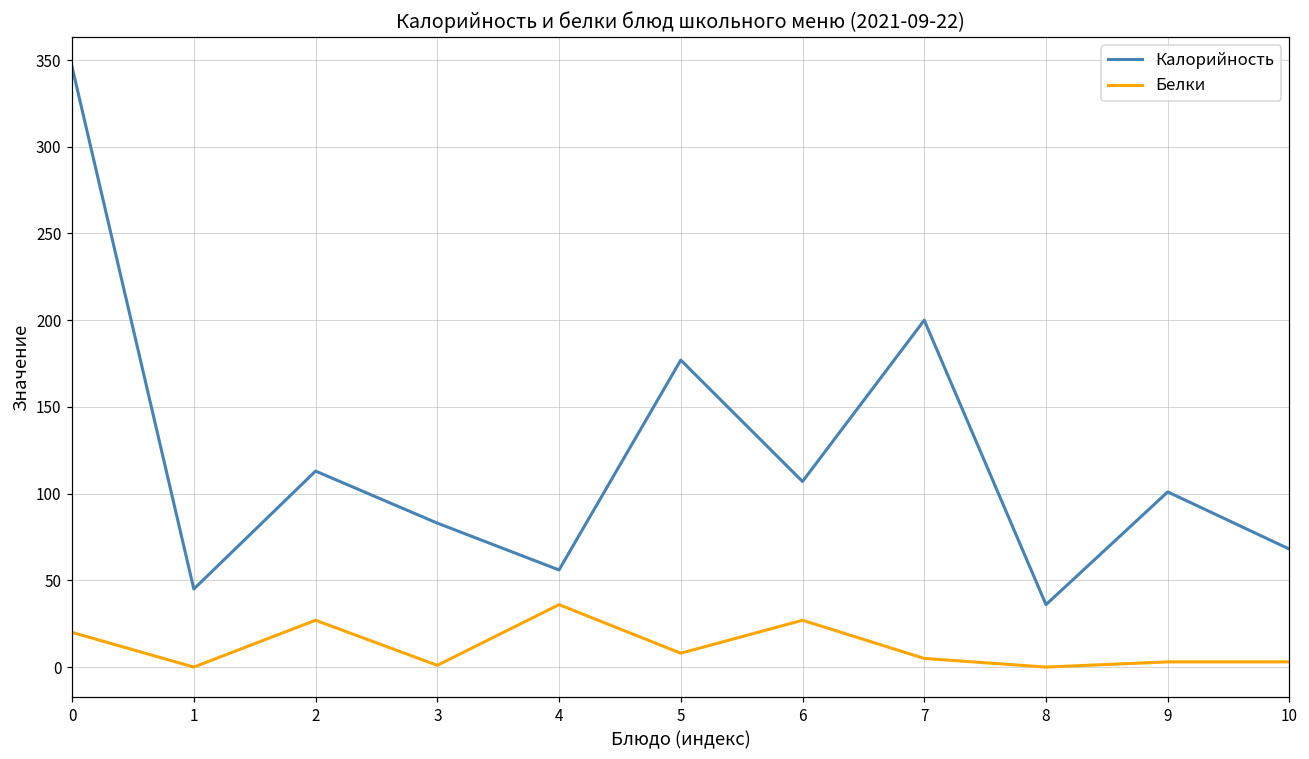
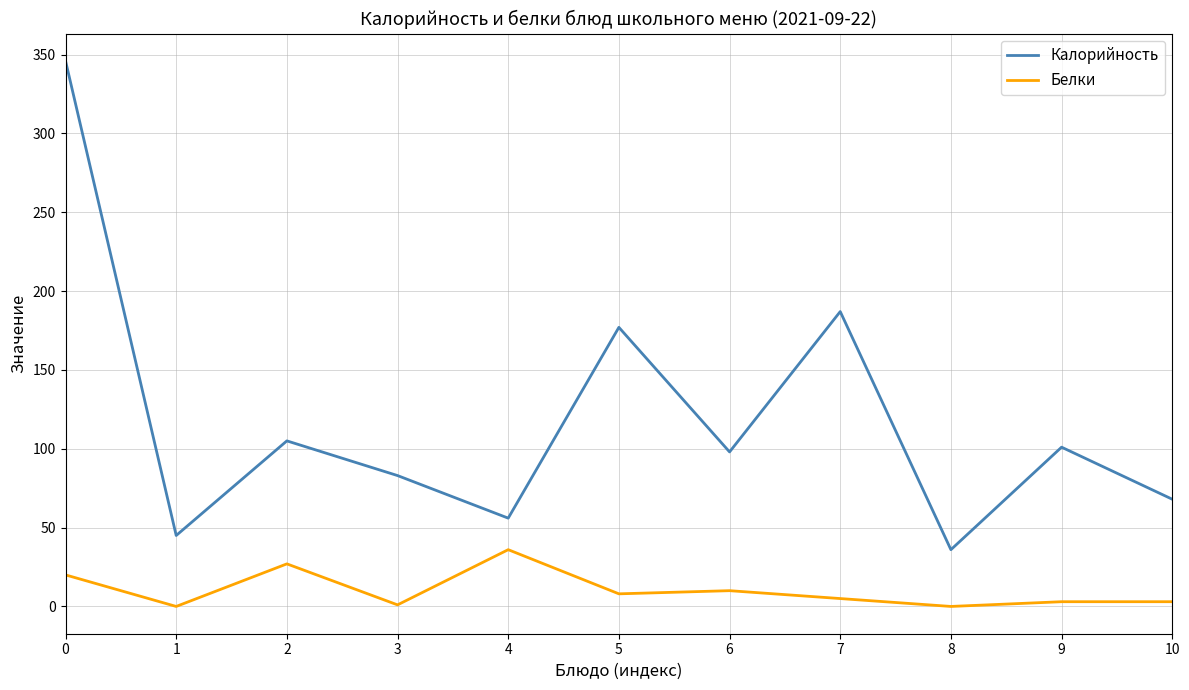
  {
    "Калорийность": {
      "0": 346,
      "1": 45,
-     "2": 113,
+     "2": 105,
      "3": 83,
      "4": 56,
      "5": 177,
-     "6": 107,
-     "7": 200,
+     "6": 98,
+     "7": 187,
      "8": 36,
      "9": 101,
      "10": 68
    },
    "Белки": {
      "0": 20,
      "1": 0,
      "2": 27,
      "3": 1,
      "4": 36,
      "5": 8,
-     "6": 27,
+     "6": 10,
      "7": 5,
      "8": 0,
      "9": 3,
      "10": 3
    }
  }
